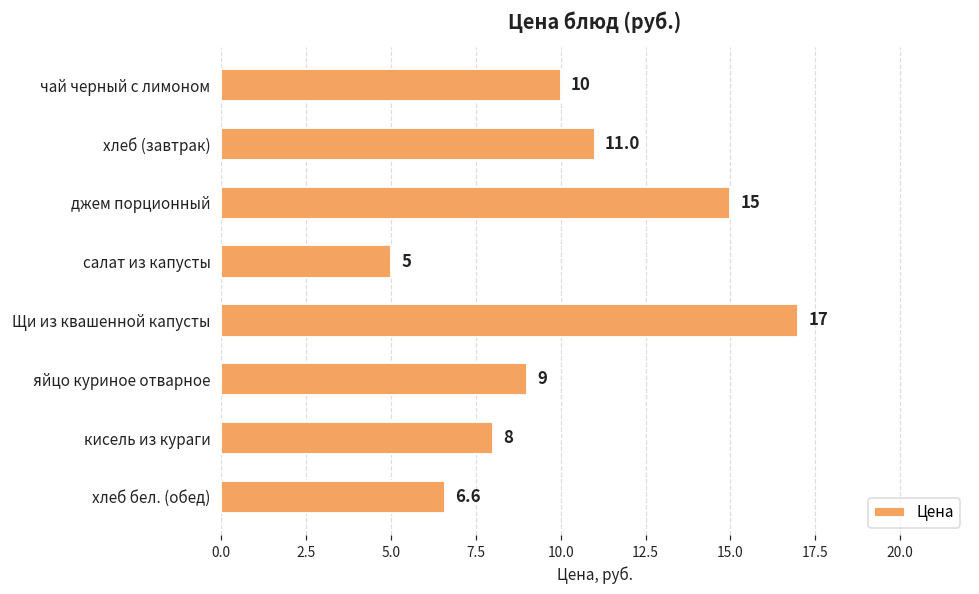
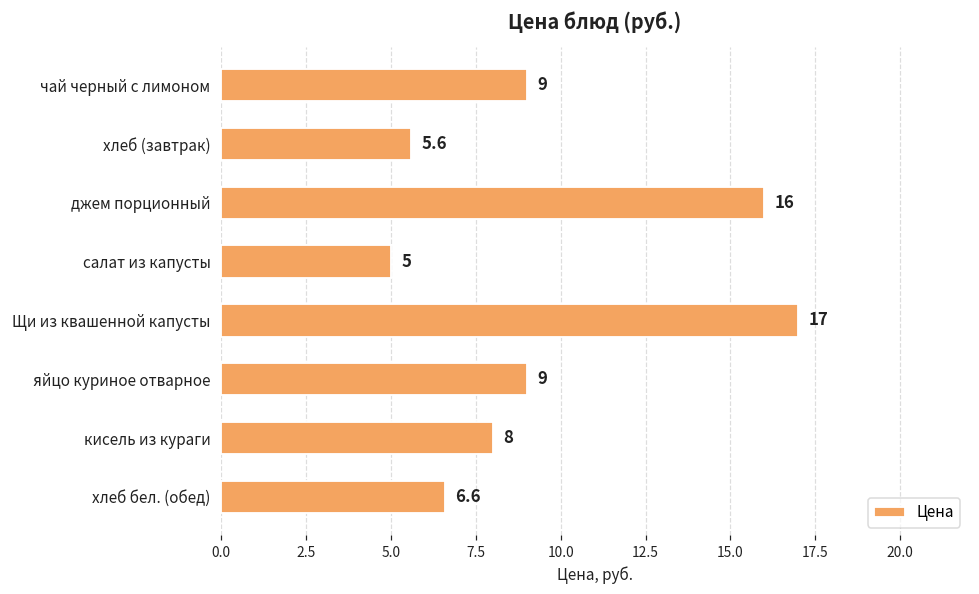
  {
-   "чай черный с лимоном": 10,
-   "хлеб (завтрак)": 11.0,
-   "джем порционный": 15,
+   "чай черный с лимоном": 9,
+   "хлеб (завтрак)": 5.6,
+   "джем порционный": 16,
    "салат из капусты": 5,
    "Щи из квашенной капусты": 17,
    "яйцо куриное отварное": 9,
    "кисель из кураги": 8,
    "хлеб бел. (обед)": 6.6
  }
